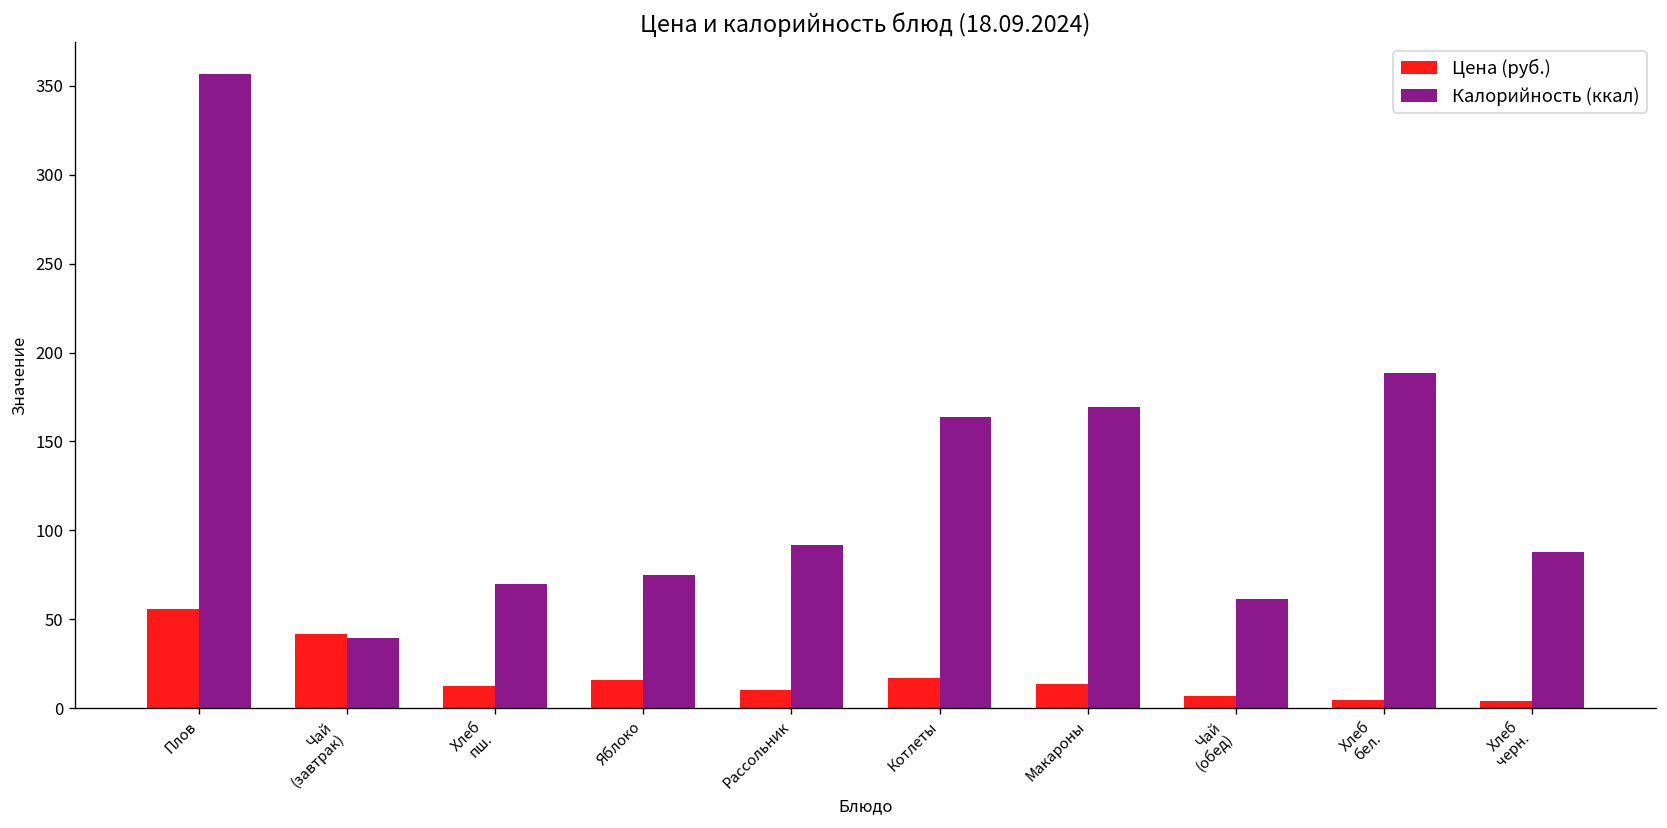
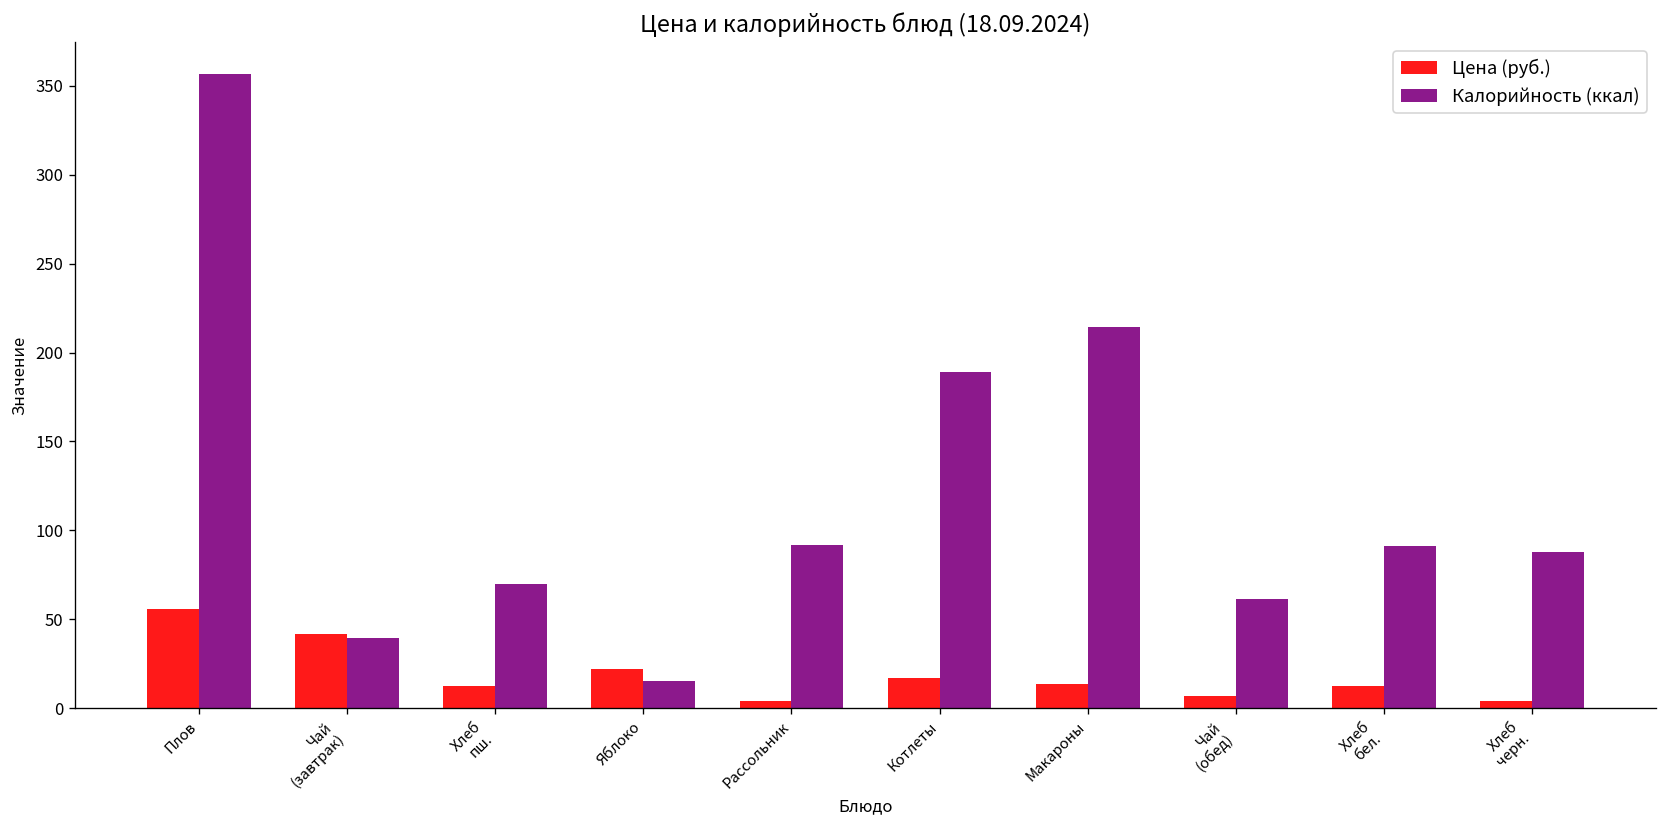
  {
    "Цена (руб.)": {
      "Плов": 56,
      "Чай (завтрак)": 42,
      "Хлеб пш.": 13,
-     "Яблоко": 16,
-     "Рассольник": 10,
+     "Яблоко": 22,
+     "Рассольник": 4,
      "Котлеты": 17,
      "Макароны": 14,
      "Чай (обед)": 7,
-     "Хлеб бел.": 5,
+     "Хлеб бел.": 13,
      "Хлеб черн.": 4
    },
    "Калорийность (ккал)": {
      "Плов": 357,
      "Чай (завтрак)": 39,
      "Хлеб пш.": 70,
-     "Яблоко": 75,
+     "Яблоко": 15,
      "Рассольник": 92,
-     "Котлеты": 164,
-     "Макароны": 169,
+     "Котлеты": 189,
+     "Макароны": 214,
      "Чай (обед)": 62,
-     "Хлеб бел.": 189,
+     "Хлеб бел.": 91,
      "Хлеб черн.": 88
    }
  }
